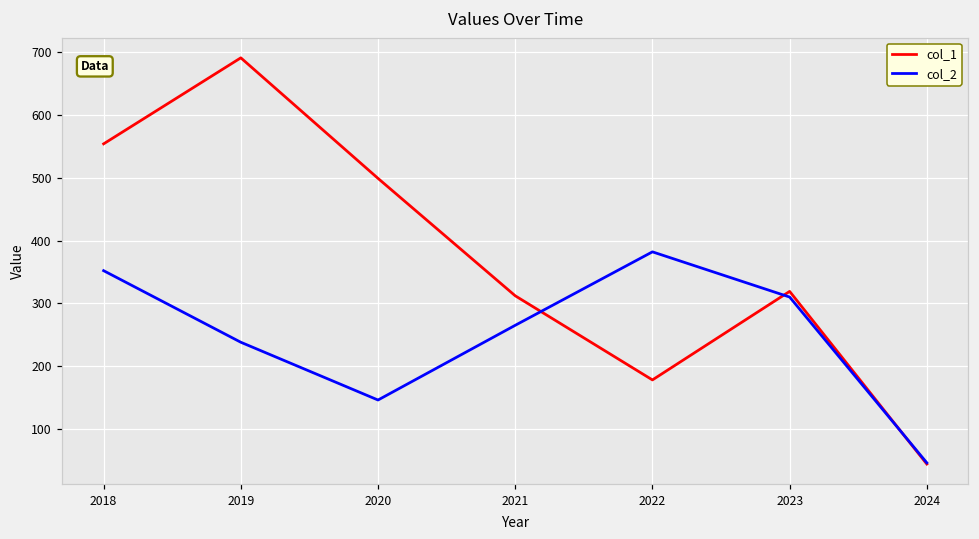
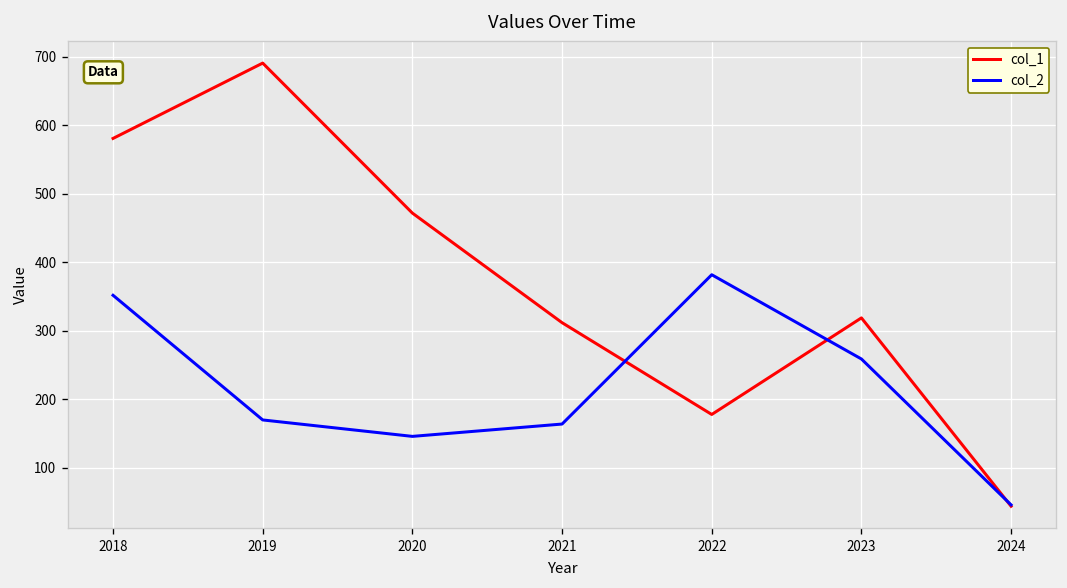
  {
    "col_1": {
-     "2018": 550,
+     "2018": 580,
      "2019": 690,
-     "2020": 500,
+     "2020": 470,
      "2021": 310,
      "2022": 180,
      "2023": 320
    },
    "col_2": {
      "2018": 350,
-     "2019": 240,
+     "2019": 170,
      "2020": 150,
-     "2021": 270,
+     "2021": 160,
      "2022": 380,
-     "2023": 310
+     "2023": 260
    }
  }
